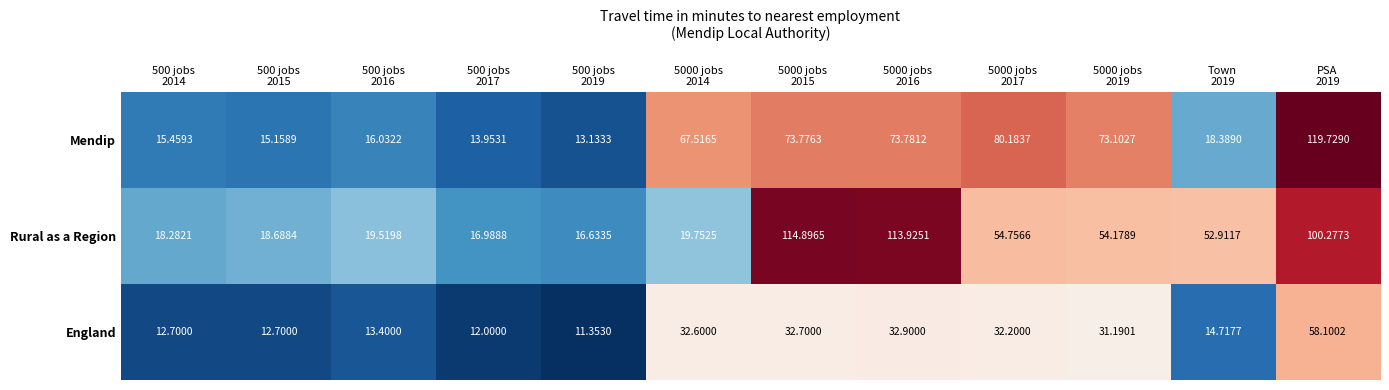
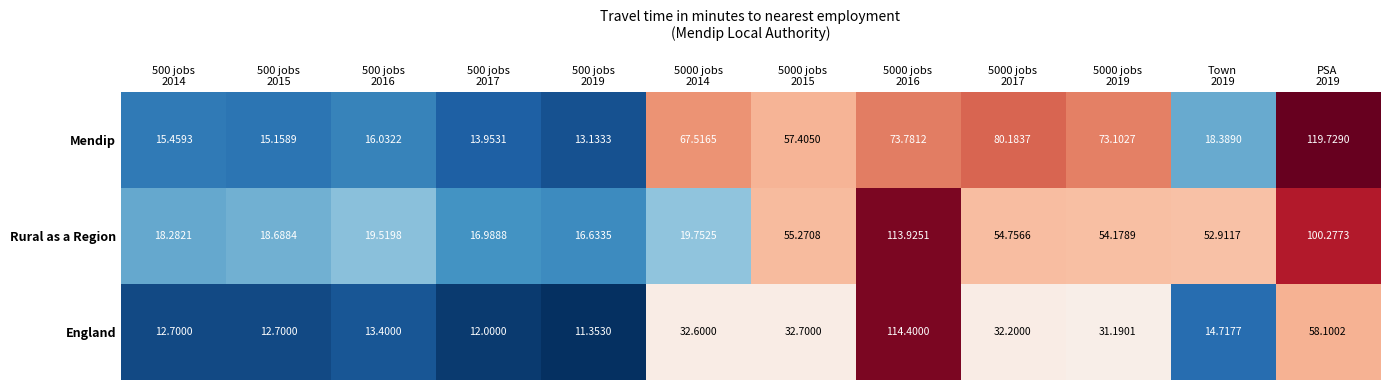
  {
    "Mendip": {
      "500 jobs 2014": 15.4593,
      "500 jobs 2015": 15.1589,
      "500 jobs 2016": 16.0322,
      "500 jobs 2017": 13.9531,
      "500 jobs 2019": 13.1333,
      "5000 jobs 2014": 67.5165,
-     "5000 jobs 2015": 73.7763,
+     "5000 jobs 2015": 57.4050,
      "5000 jobs 2016": 73.7812,
      "5000 jobs 2017": 80.1837,
      "5000 jobs 2019": 73.1027,
      "Town 2019": 18.3890,
      "PSA 2019": 119.7290
    },
    "Rural as a Region": {
      "500 jobs 2014": 18.2821,
      "500 jobs 2015": 18.6884,
      "500 jobs 2016": 19.5198,
      "500 jobs 2017": 16.9888,
      "500 jobs 2019": 16.6335,
      "5000 jobs 2014": 19.7525,
-     "5000 jobs 2015": 114.8965,
+     "5000 jobs 2015": 55.2708,
      "5000 jobs 2016": 113.9251,
      "5000 jobs 2017": 54.7566,
      "5000 jobs 2019": 54.1789,
      "Town 2019": 52.9117,
      "PSA 2019": 100.2773
    },
    "England": {
      "500 jobs 2014": 12.7000,
      "500 jobs 2015": 12.7000,
      "500 jobs 2016": 13.4000,
      "500 jobs 2017": 12.0000,
      "500 jobs 2019": 11.3530,
      "5000 jobs 2014": 32.6000,
      "5000 jobs 2015": 32.7000,
-     "5000 jobs 2016": 32.9000,
+     "5000 jobs 2016": 114.4000,
      "5000 jobs 2017": 32.2000,
      "5000 jobs 2019": 31.1901,
      "Town 2019": 14.7177,
      "PSA 2019": 58.1002
    }
  }
